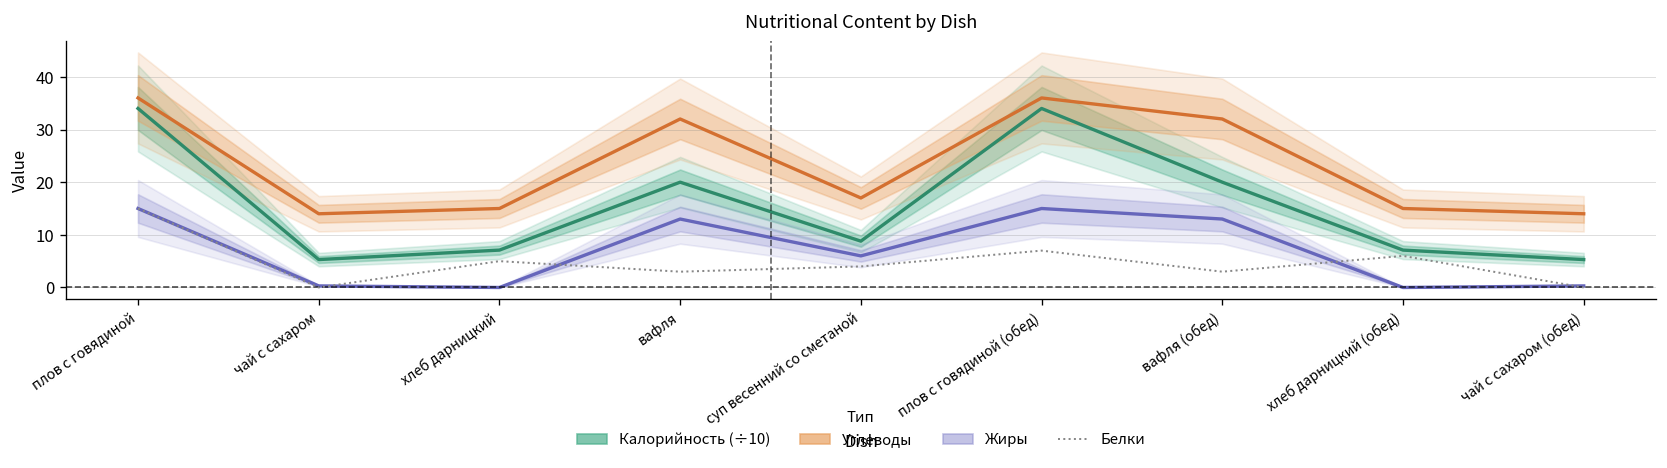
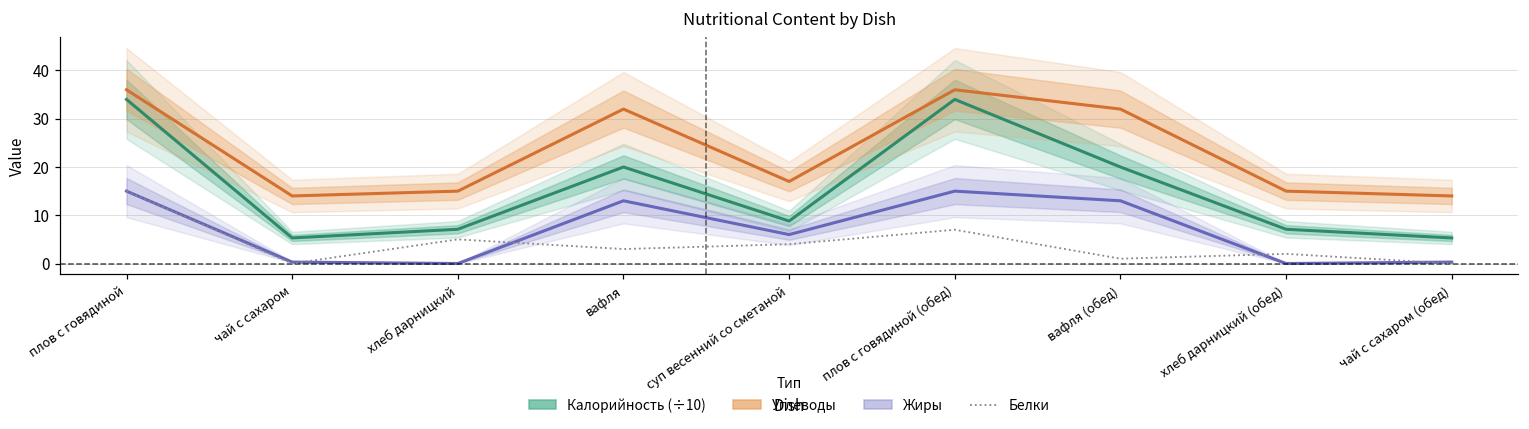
  {
    "Белки": {
      "хлеб дарницкий": 5,
      "вафля": 3,
      "суп весенний со сметаной": 4,
      "плов с говядиной (обед)": 7,
-     "вафля (обед)": 3,
-     "хлеб дарницкий (обед)": 6
+     "вафля (обед)": 1,
+     "хлеб дарницкий (обед)": 2
    }
  }
